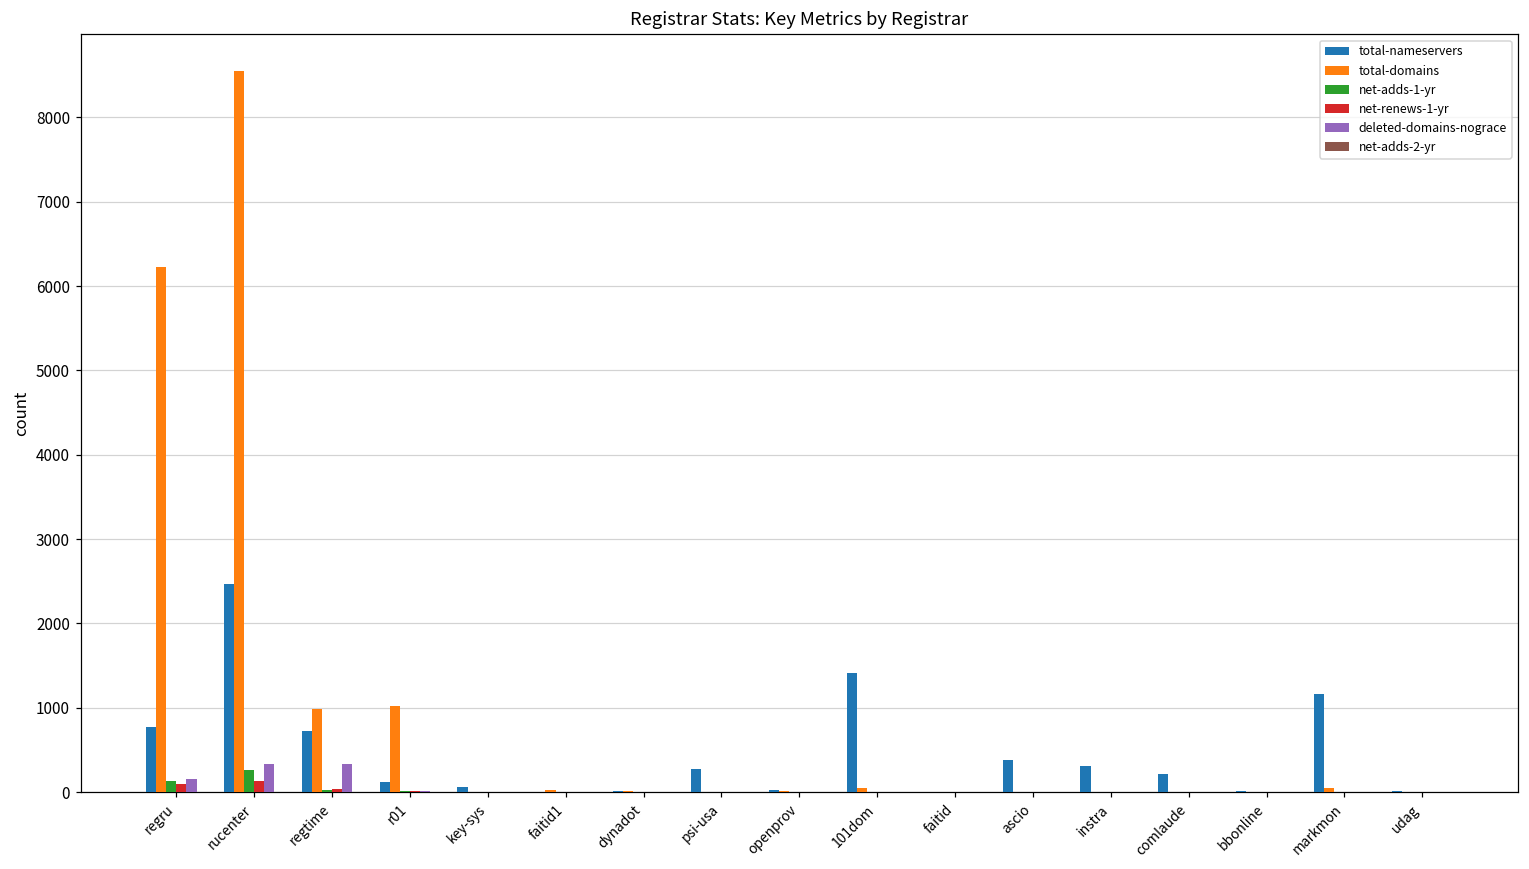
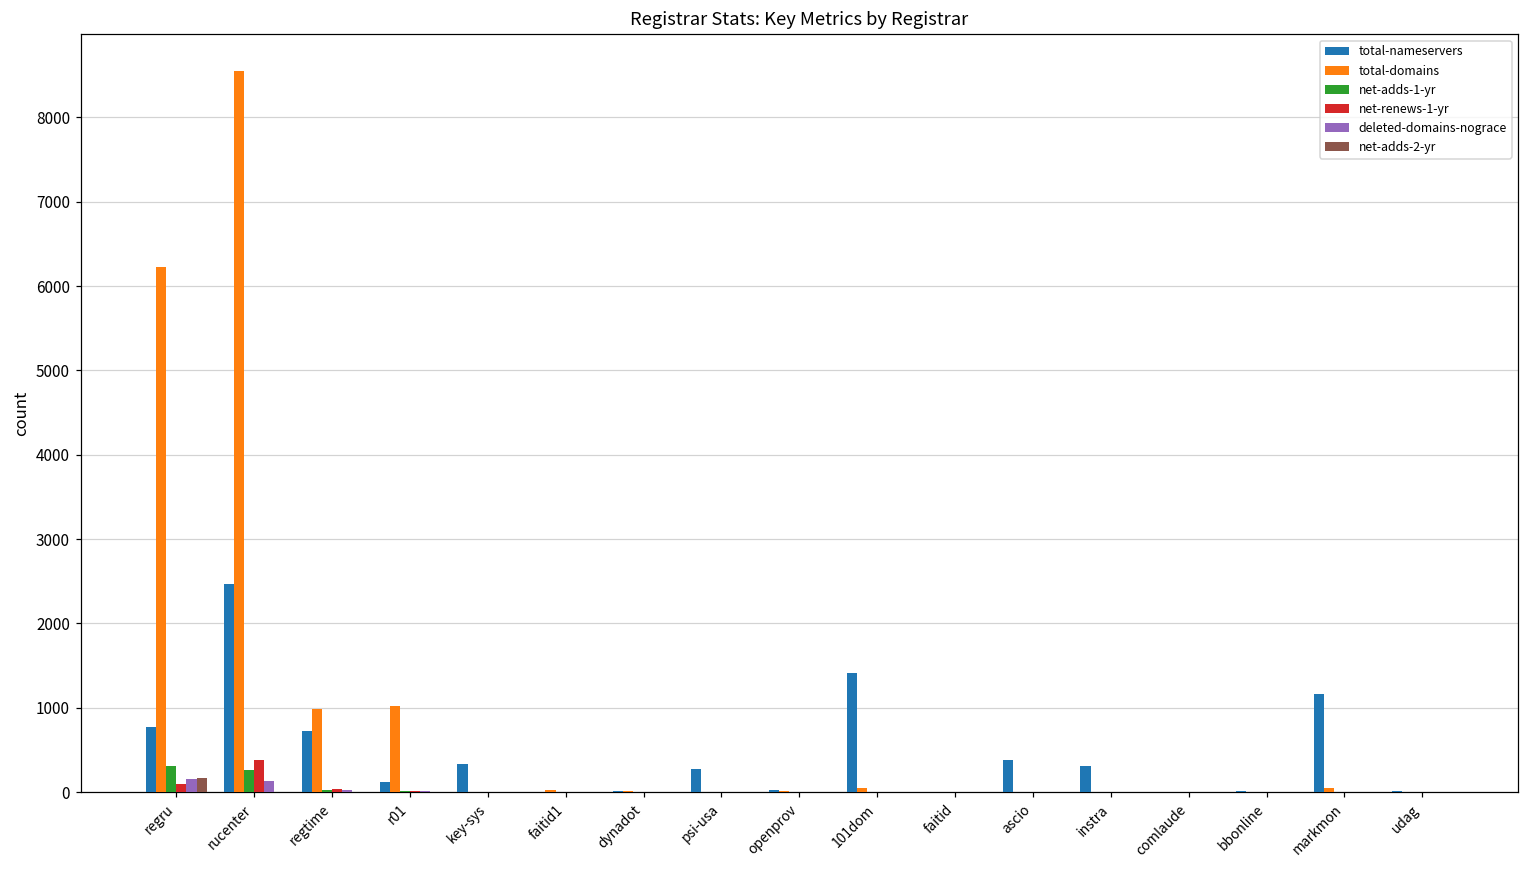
  {
    "total-nameservers": {
      "regru": 800,
      "rucenter": 2500,
      "regtime": 700,
      "r01": 100,
-     "key-sys": 100,
+     "key-sys": 300,
      "faitid1": 0,
      "psi-usa": 300,
      "101dom": 1400,
      "ascio": 400,
      "instra": 300,
-     "comlaude": 200,
+     "comlaude": 0,
      "markmon": 1200
    },
    "total-domains": {
      "regru": 6200,
      "rucenter": 8600,
      "regtime": 1000,
      "r01": 1000,
      "psi-usa": 0,
      "101dom": 0,
      "bbonline": 0,
      "markmon": 100,
      "udag": 0
    },
    "net-adds-1-yr": {
-     "regru": 100,
+     "regru": 300,
      "rucenter": 300,
      "faitid1": 0,
      "dynadot": 0,
      "psi-usa": 0,
      "openprov": 0,
      "101dom": 0,
      "faitid": 0,
      "ascio": 0,
      "instra": 0,
      "comlaude": 0,
      "bbonline": 0,
      "markmon": 0,
      "udag": 0
    },
    "net-renews-1-yr": {
      "regru": 100,
-     "rucenter": 100,
+     "rucenter": 400,
      "key-sys": 0,
      "faitid1": 0,
      "dynadot": 0,
      "psi-usa": 0,
      "openprov": 0,
      "101dom": 0,
      "faitid": 0,
      "ascio": 0,
      "instra": 0,
      "bbonline": 0,
      "markmon": 0,
      "udag": 0
    },
    "deleted-domains-nograce": {
      "regru": 200,
-     "rucenter": 300,
-     "regtime": 300,
+     "rucenter": 100,
+     "regtime": 0,
      "faitid1": 0,
      "dynadot": 0,
      "psi-usa": 0,
      "openprov": 0,
      "101dom": 0,
      "faitid": 0,
      "ascio": 0,
      "instra": 0,
      "comlaude": 0,
      "bbonline": 0,
      "markmon": 0,
      "udag": 0
    },
    "net-adds-2-yr": {
-     "regru": 0,
+     "regru": 200,
      "rucenter": 0,
      "regtime": 0,
      "r01": 0,
      "key-sys": 0,
      "faitid1": 0,
      "dynadot": 0,
      "psi-usa": 0,
      "openprov": 0,
      "101dom": 0,
      "faitid": 0,
      "ascio": 0,
      "instra": 0,
      "comlaude": 0,
      "bbonline": 0,
      "markmon": 0,
      "udag": 0
    }
  }
